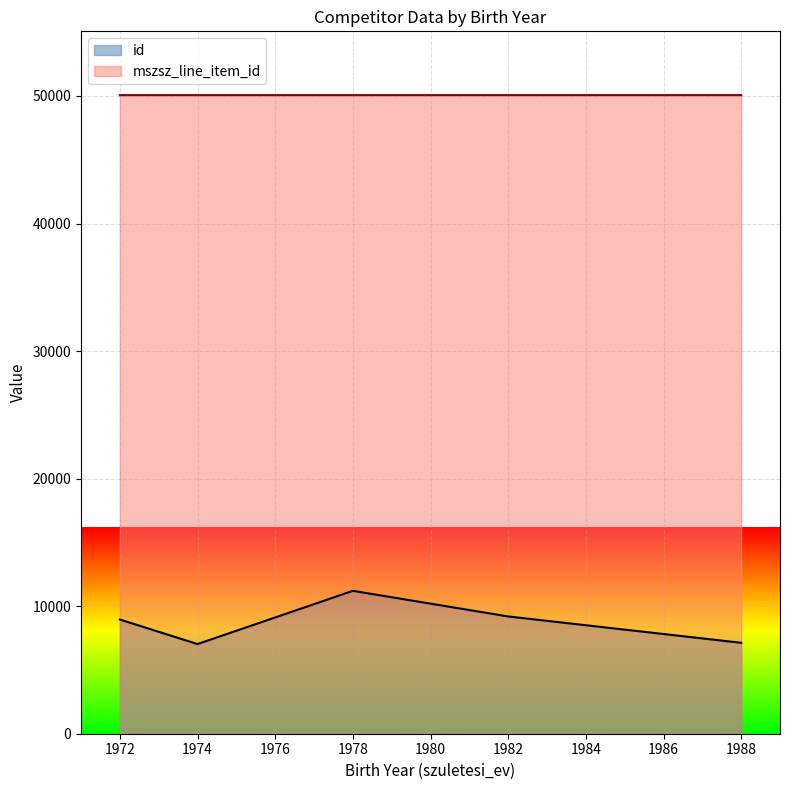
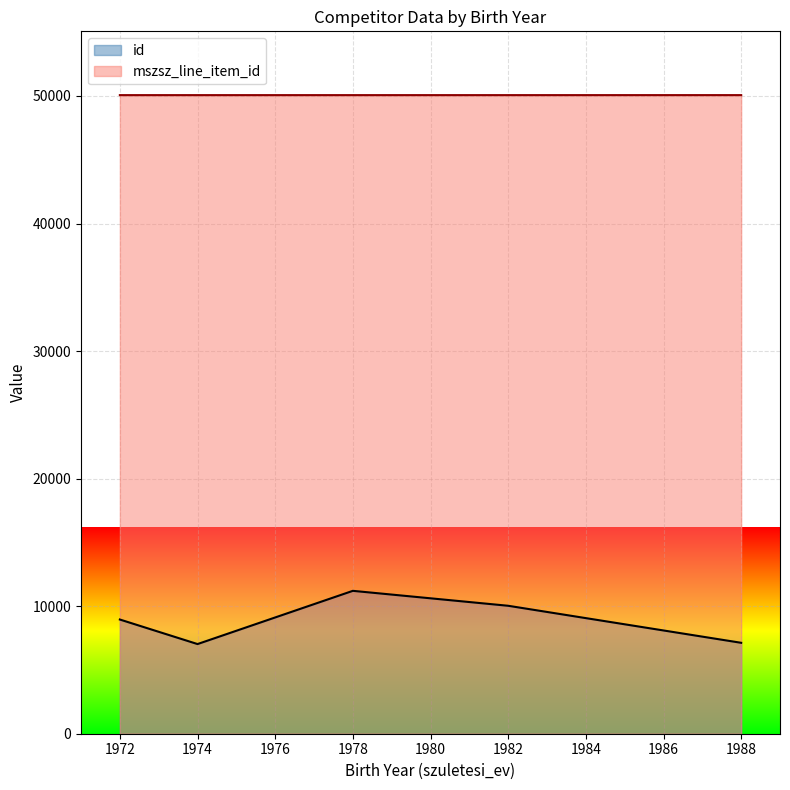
  {
    "id": {
      "1972": 9000,
      "1974": 7000,
      "1978": 11200,
-     "1982": 9200,
+     "1982": 10000,
      "1988": 7100
    },
    "mszsz_line_item_id": {
      "1972": 50100,
      "1974": 50100,
      "1978": 50100,
      "1982": 50100,
      "1988": 50100
    }
  }
